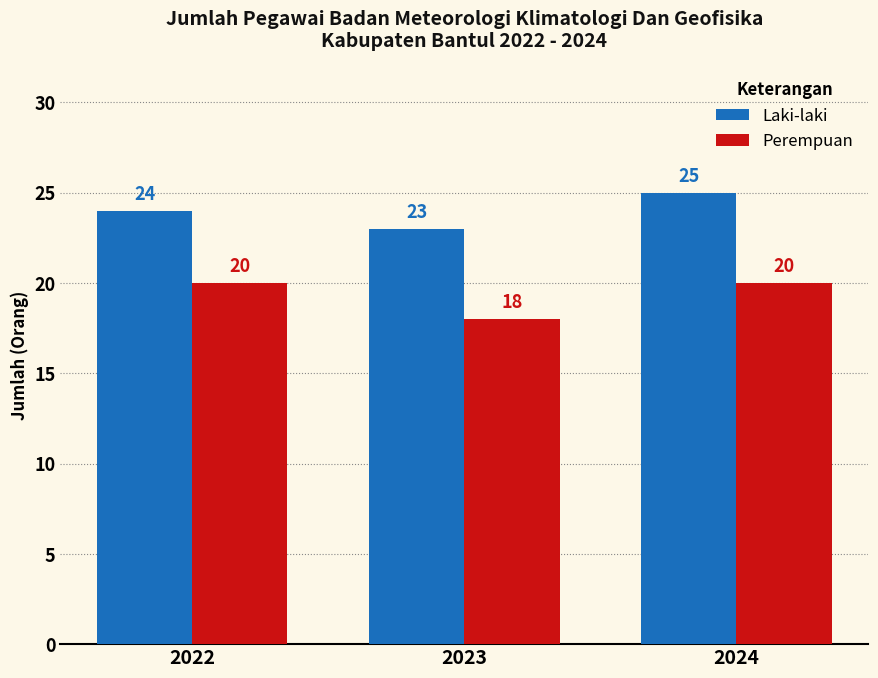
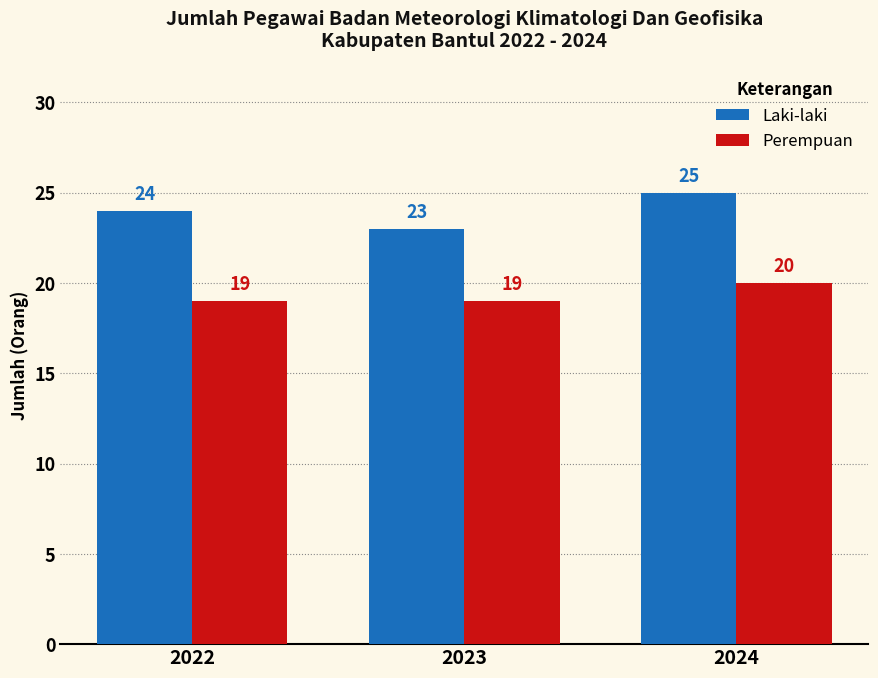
  {
    "Laki-laki": {
      "2022": 24,
      "2023": 23,
      "2024": 25
    },
    "Perempuan": {
-     "2022": 20,
-     "2023": 18,
+     "2022": 19,
+     "2023": 19,
      "2024": 20
    }
  }
